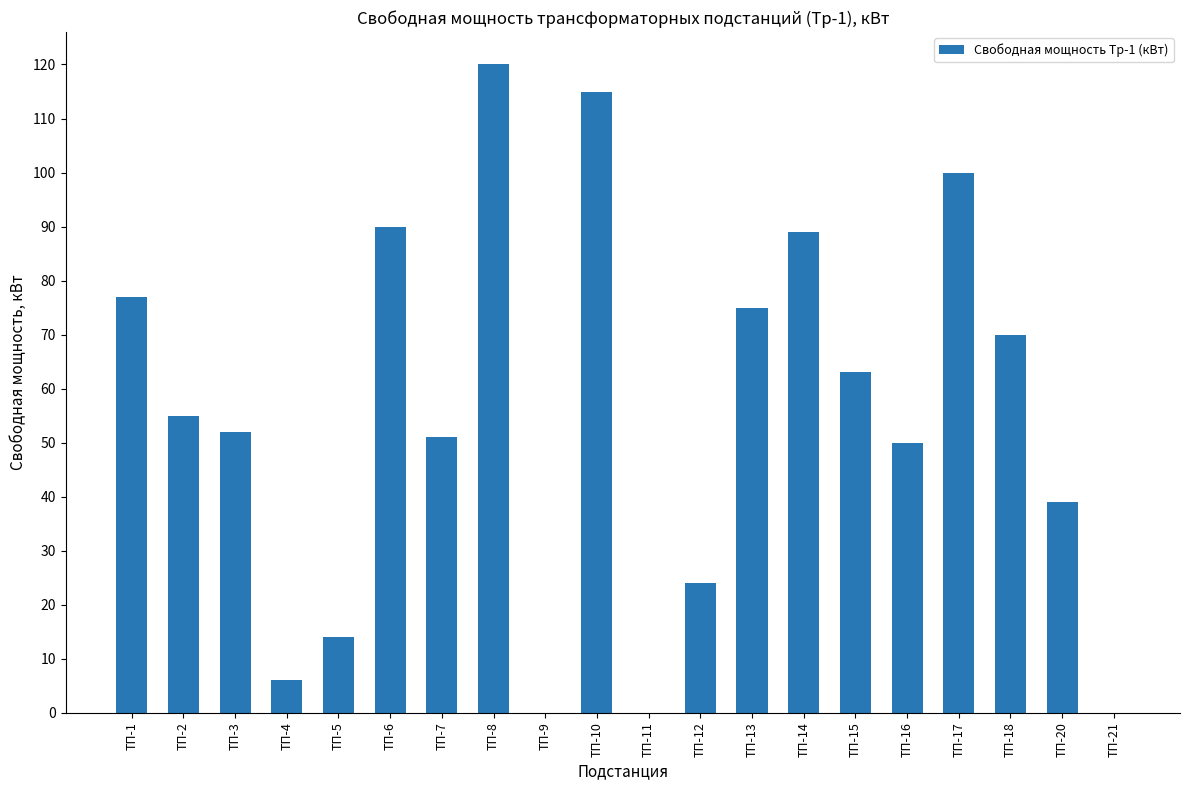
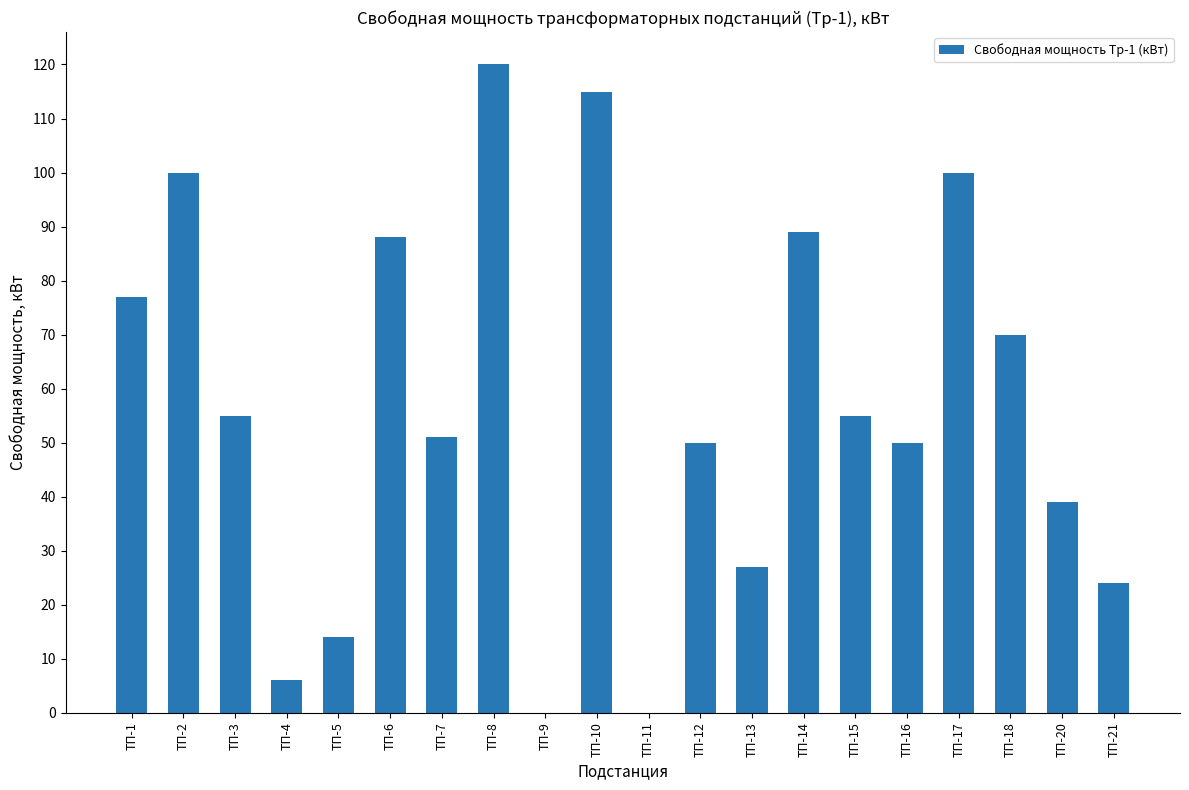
  {
    "ТП-1": 77,
-   "ТП-2": 55,
-   "ТП-3": 52,
+   "ТП-2": 100,
+   "ТП-3": 55,
    "ТП-4": 6,
    "ТП-5": 14,
-   "ТП-6": 90,
+   "ТП-6": 88,
    "ТП-7": 51,
    "ТП-8": 120,
    "ТП-9": 0,
    "ТП-10": 115,
    "ТП-11": 0,
-   "ТП-12": 24,
-   "ТП-13": 75,
+   "ТП-12": 50,
+   "ТП-13": 27,
    "ТП-14": 89,
-   "ТП-15": 63,
+   "ТП-15": 55,
    "ТП-16": 50,
    "ТП-17": 100,
    "ТП-18": 70,
    "ТП-20": 39,
-   "ТП-21": 0
+   "ТП-21": 24
  }
